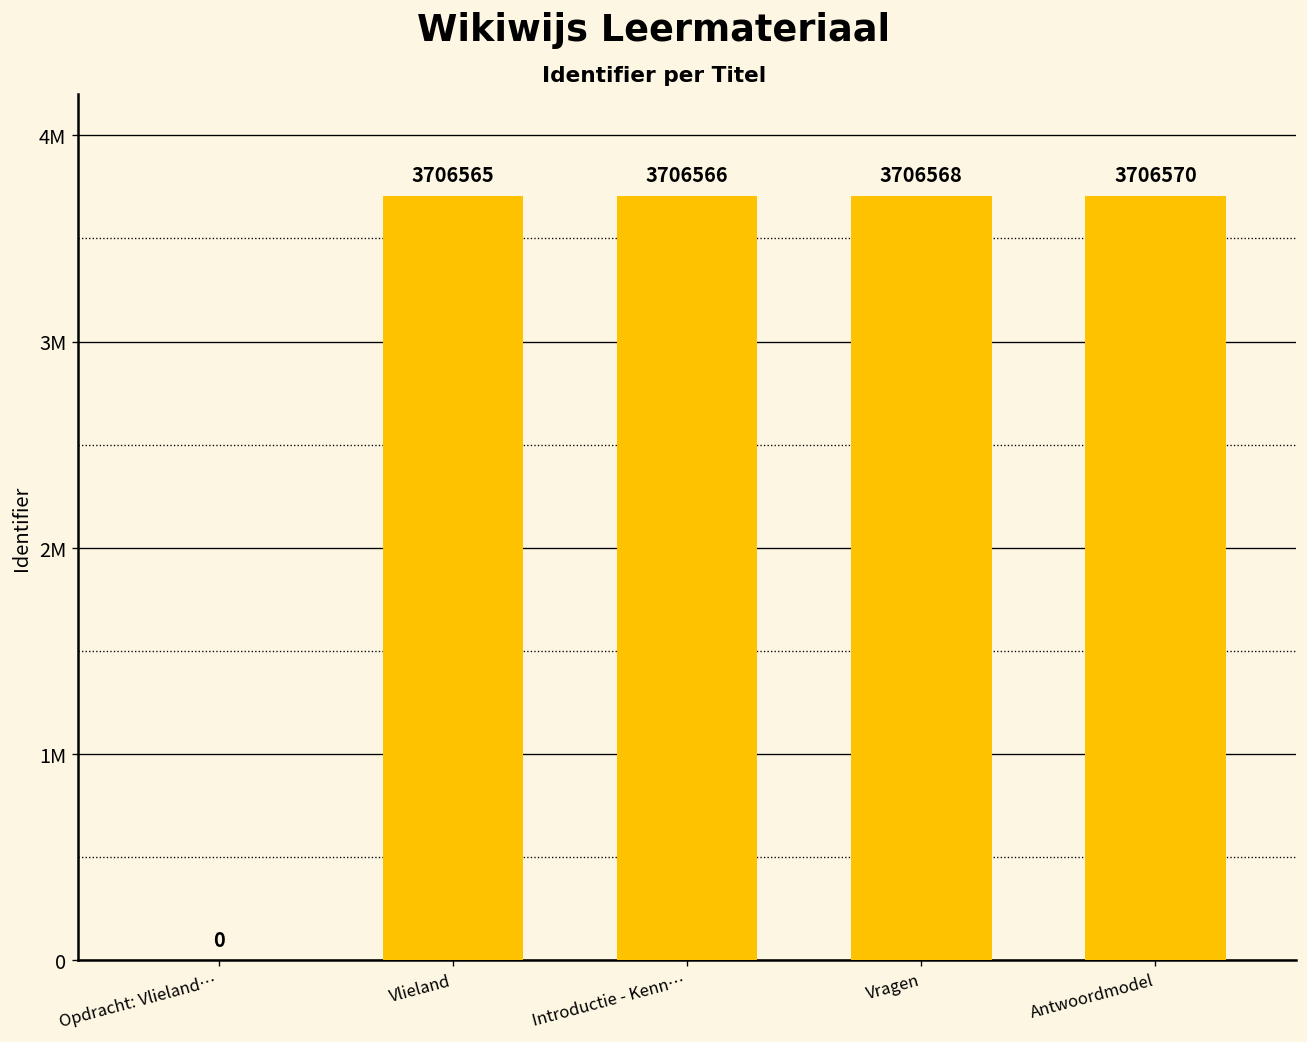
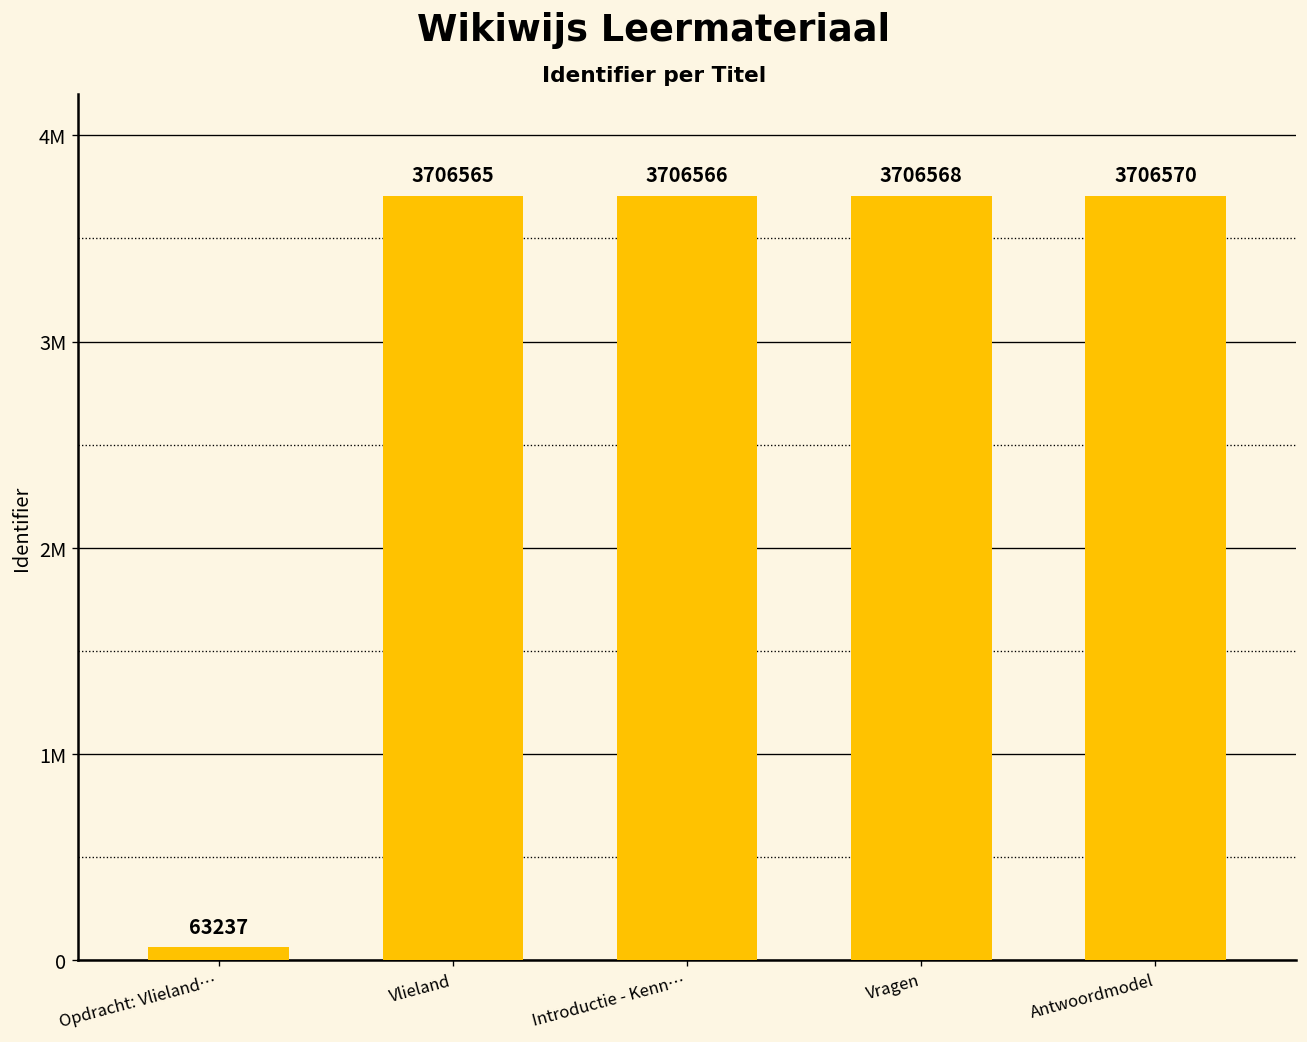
  {
-   "Opdracht: Vlieland…": 0,
+   "Opdracht: Vlieland…": 63237,
    "Vlieland": 3706565,
    "Introductie - Kenn…": 3706566,
    "Vragen": 3706568,
    "Antwoordmodel": 3706570
  }
